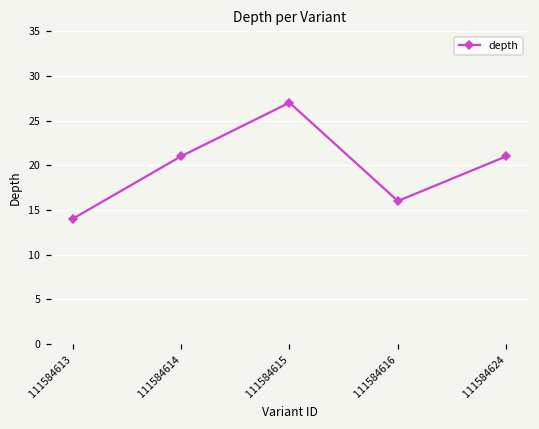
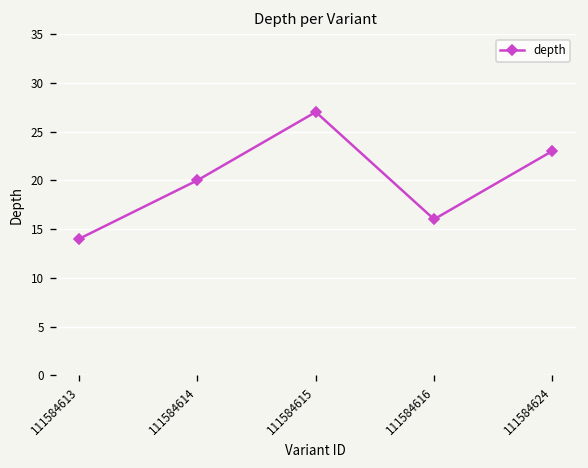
  {
    "111584613": 14,
-   "111584614": 21,
+   "111584614": 20,
    "111584615": 27,
    "111584616": 16,
-   "111584624": 21
+   "111584624": 23
  }
